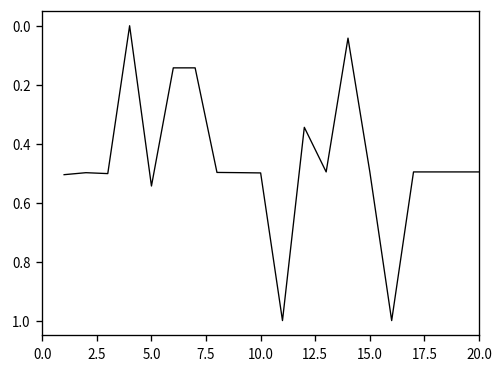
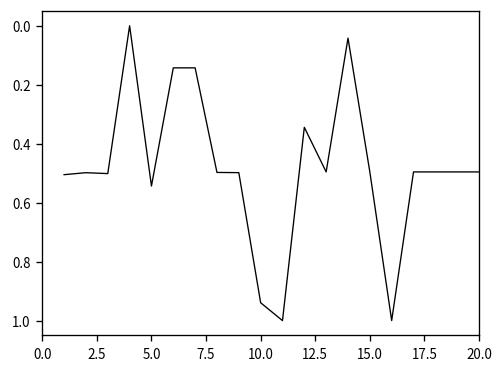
  {
    "5.0": 0.54,
-   "10.0": 0.50,
+   "10.0": 0.94,
    "15.0": 0.50,
    "20.0": 0.50
  }
